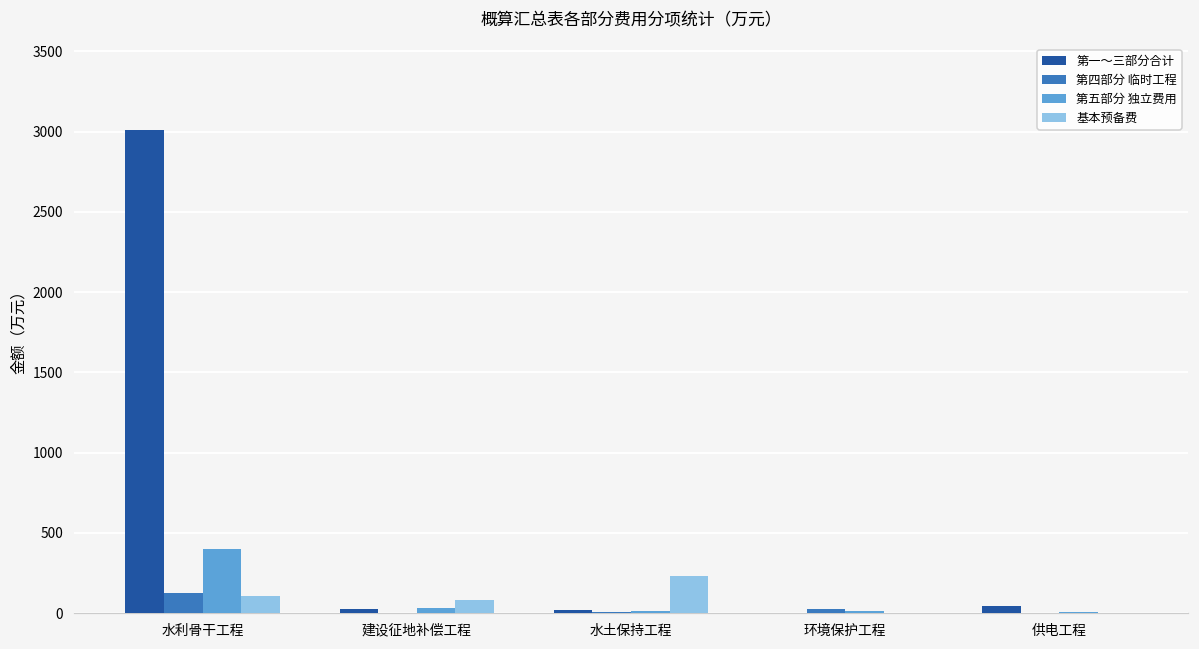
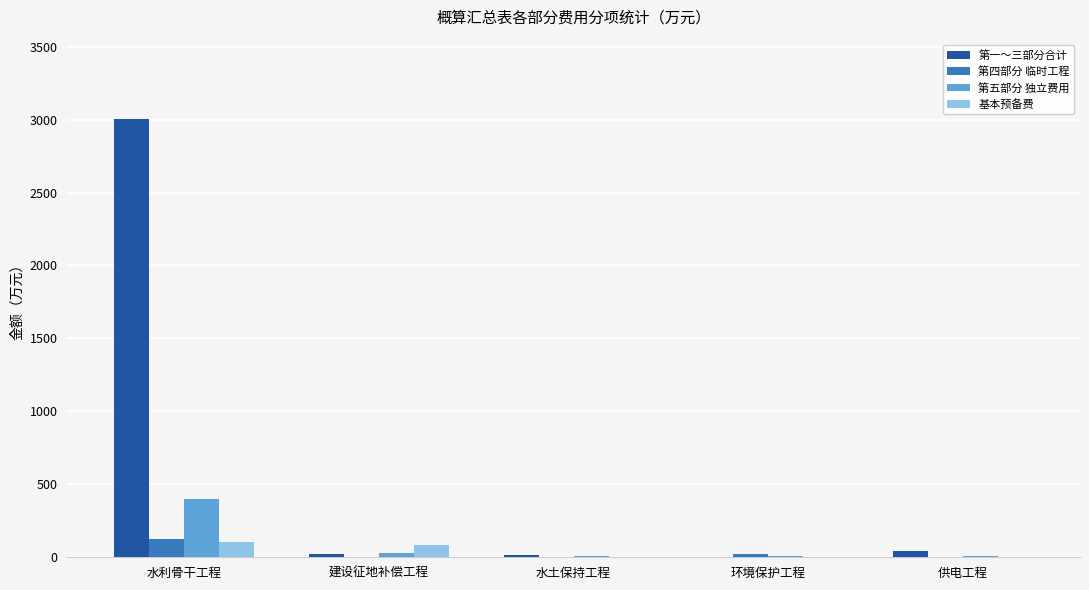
  {
    "基本预备费": {
      "水利骨干工程": 110,
      "建设征地补偿工程": 80,
-     "水土保持工程": 230
+     "水土保持工程": 0
    }
  }
